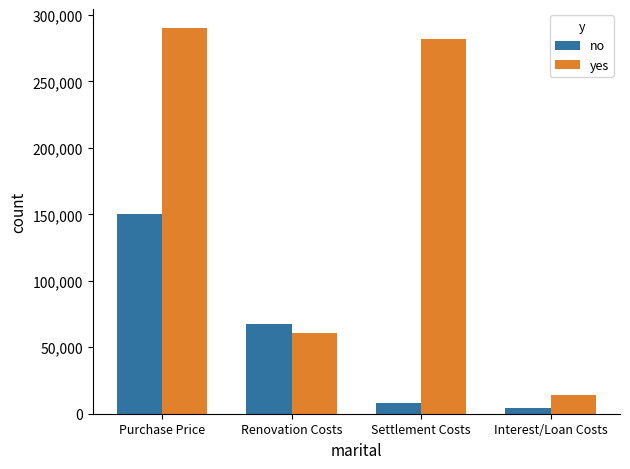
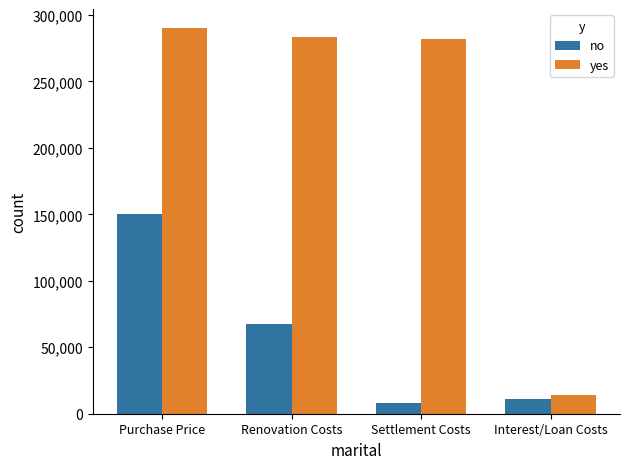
  {
    "no": {
      "Purchase Price": "150,000",
      "Renovation Costs": "68,000",
      "Settlement Costs": "8,000",
-     "Interest/Loan Costs": "4,000"
+     "Interest/Loan Costs": "11,000"
    },
    "yes": {
      "Purchase Price": "290,000",
-     "Renovation Costs": "61,000",
+     "Renovation Costs": "284,000",
      "Settlement Costs": "282,000",
      "Interest/Loan Costs": "14,000"
    }
  }
